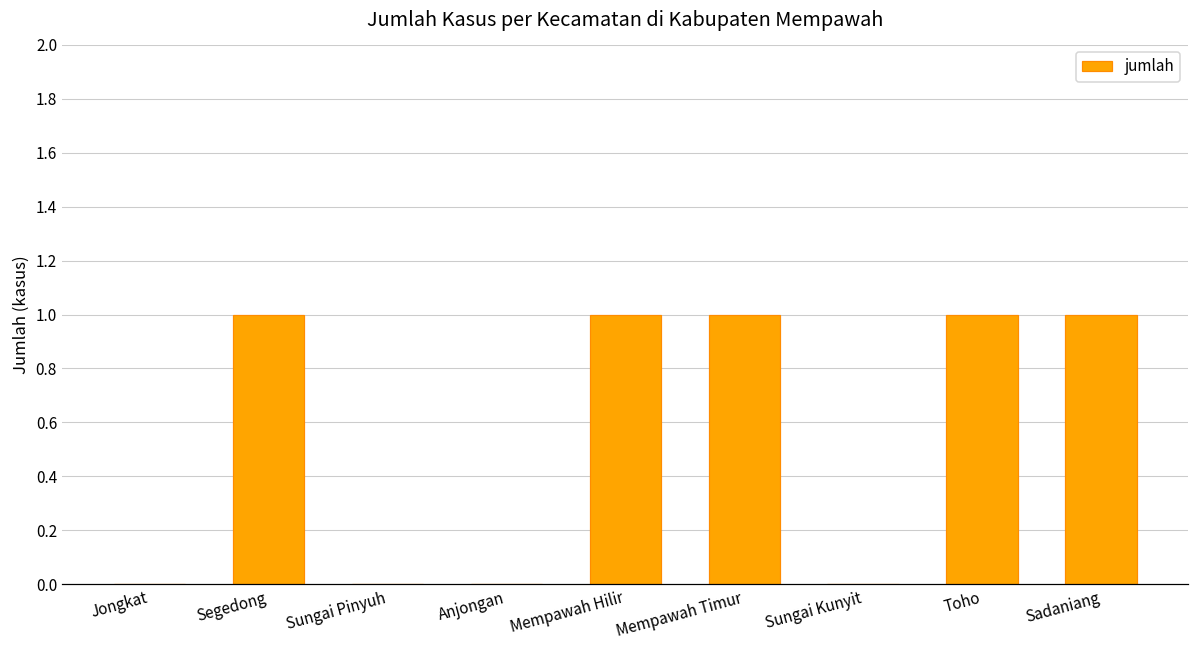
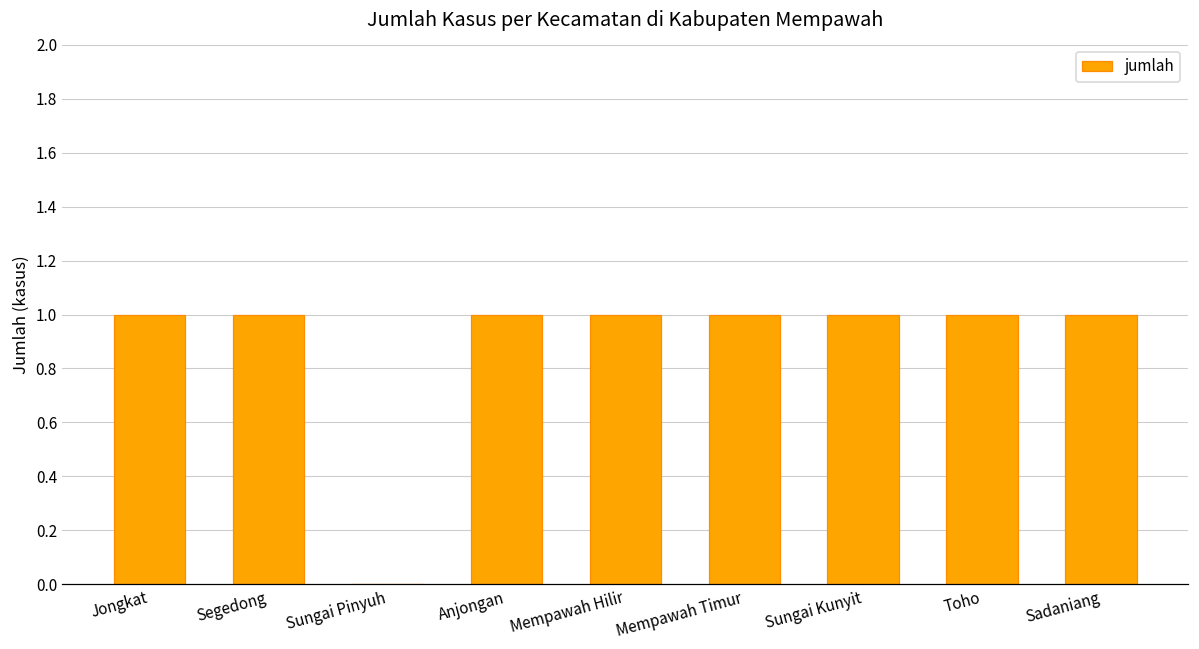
  {
-   "Jongkat": 0,
+   "Jongkat": 1,
    "Segedong": 1,
    "Sungai Pinyuh": 0,
-   "Anjongan": 0,
+   "Anjongan": 1,
    "Mempawah Hilir": 1,
    "Mempawah Timur": 1,
-   "Sungai Kunyit": 0,
+   "Sungai Kunyit": 1,
    "Toho": 1,
    "Sadaniang": 1
  }
